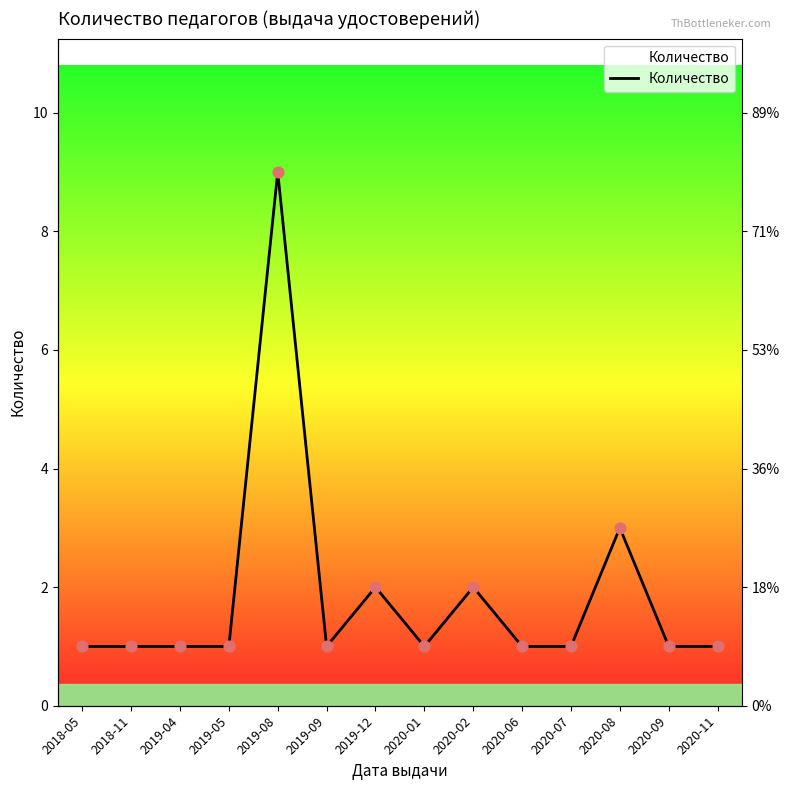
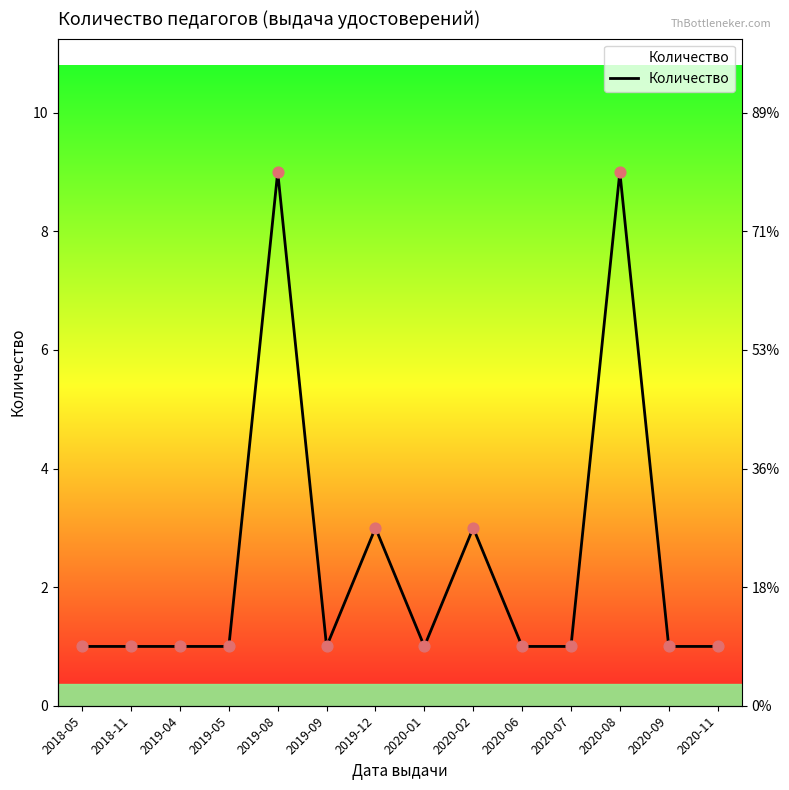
  {
    "2018-05": 1,
    "2018-11": 1,
    "2019-04": 1,
    "2019-05": 1,
    "2019-08": 9,
    "2019-09": 1,
-   "2019-12": 2,
+   "2019-12": 3,
    "2020-01": 1,
-   "2020-02": 2,
+   "2020-02": 3,
    "2020-06": 1,
    "2020-07": 1,
-   "2020-08": 3,
+   "2020-08": 9,
    "2020-09": 1,
    "2020-11": 1
  }
